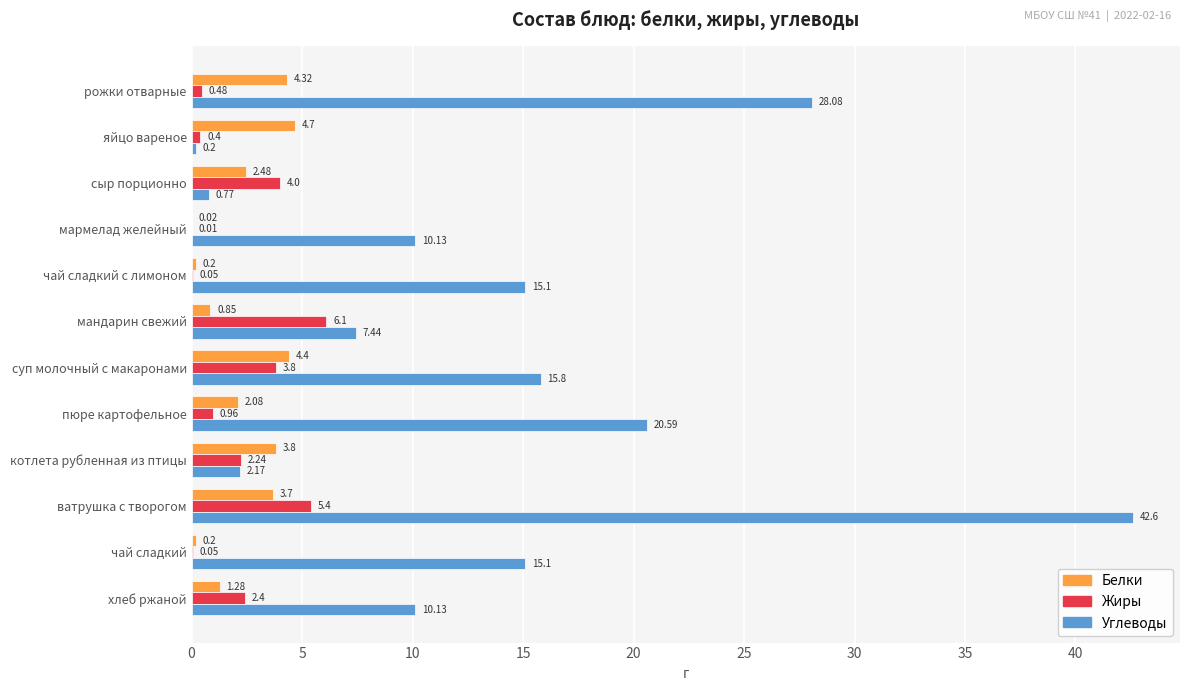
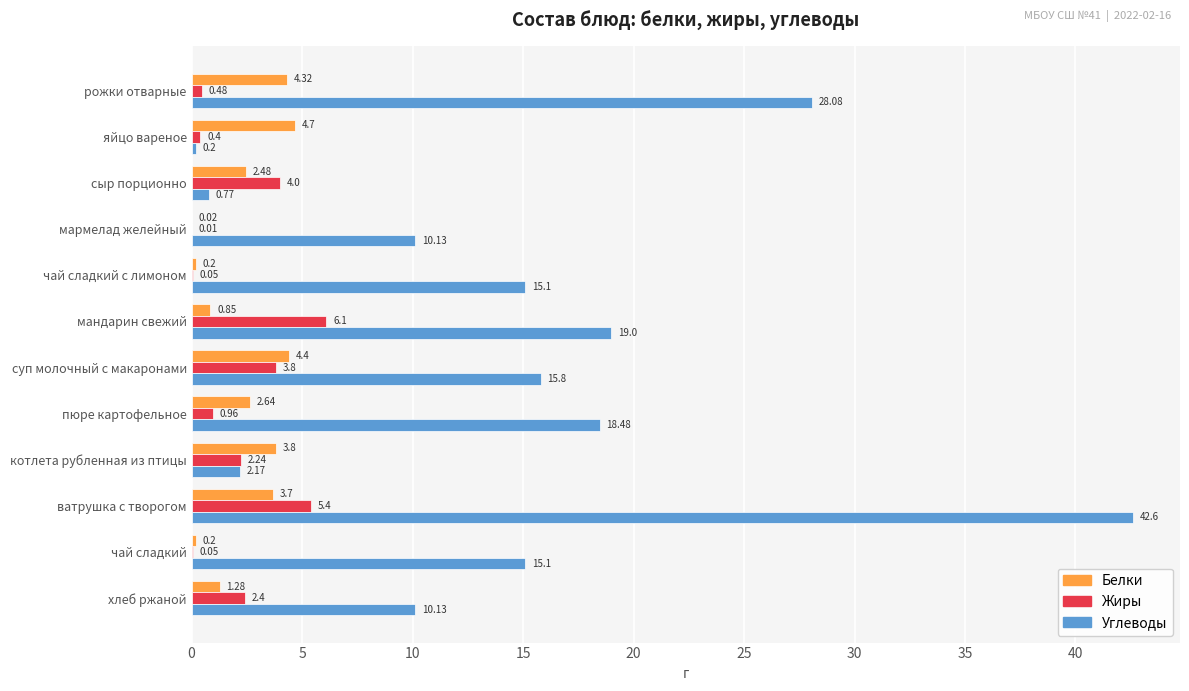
  {
    "Белки": {
      "рожки отварные": 4.32,
      "яйцо вареное": 4.7,
      "сыр порционно": 2.48,
      "мармелад желейный": 0.02,
      "чай сладкий с лимоном": 0.2,
      "мандарин свежий": 0.85,
      "суп молочный с макаронами": 4.4,
-     "пюре картофельное": 2.08,
+     "пюре картофельное": 2.64,
      "котлета рубленная из птицы": 3.8,
      "ватрушка с творогом": 3.7,
      "чай сладкий": 0.2,
      "хлеб ржаной": 1.28
    },
    "Жиры": {
      "рожки отварные": 0.48,
      "яйцо вареное": 0.4,
      "сыр порционно": 4.0,
      "мармелад желейный": 0.01,
      "чай сладкий с лимоном": 0.05,
      "мандарин свежий": 6.1,
      "суп молочный с макаронами": 3.8,
      "пюре картофельное": 0.96,
      "котлета рубленная из птицы": 2.24,
      "ватрушка с творогом": 5.4,
      "чай сладкий": 0.05,
      "хлеб ржаной": 2.4
    },
    "Углеводы": {
      "рожки отварные": 28.08,
      "яйцо вареное": 0.2,
      "сыр порционно": 0.77,
      "мармелад желейный": 10.13,
      "чай сладкий с лимоном": 15.1,
-     "мандарин свежий": 7.44,
+     "мандарин свежий": 19.0,
      "суп молочный с макаронами": 15.8,
-     "пюре картофельное": 20.59,
+     "пюре картофельное": 18.48,
      "котлета рубленная из птицы": 2.17,
      "ватрушка с творогом": 42.6,
      "чай сладкий": 15.1,
      "хлеб ржаной": 10.13
    }
  }
